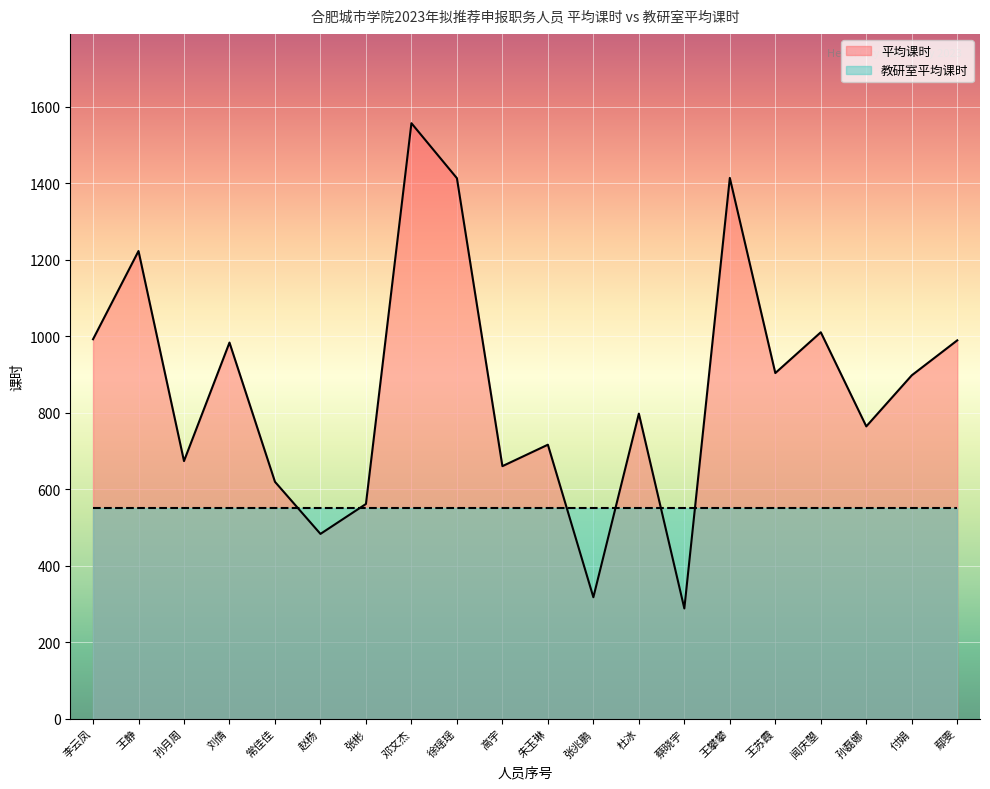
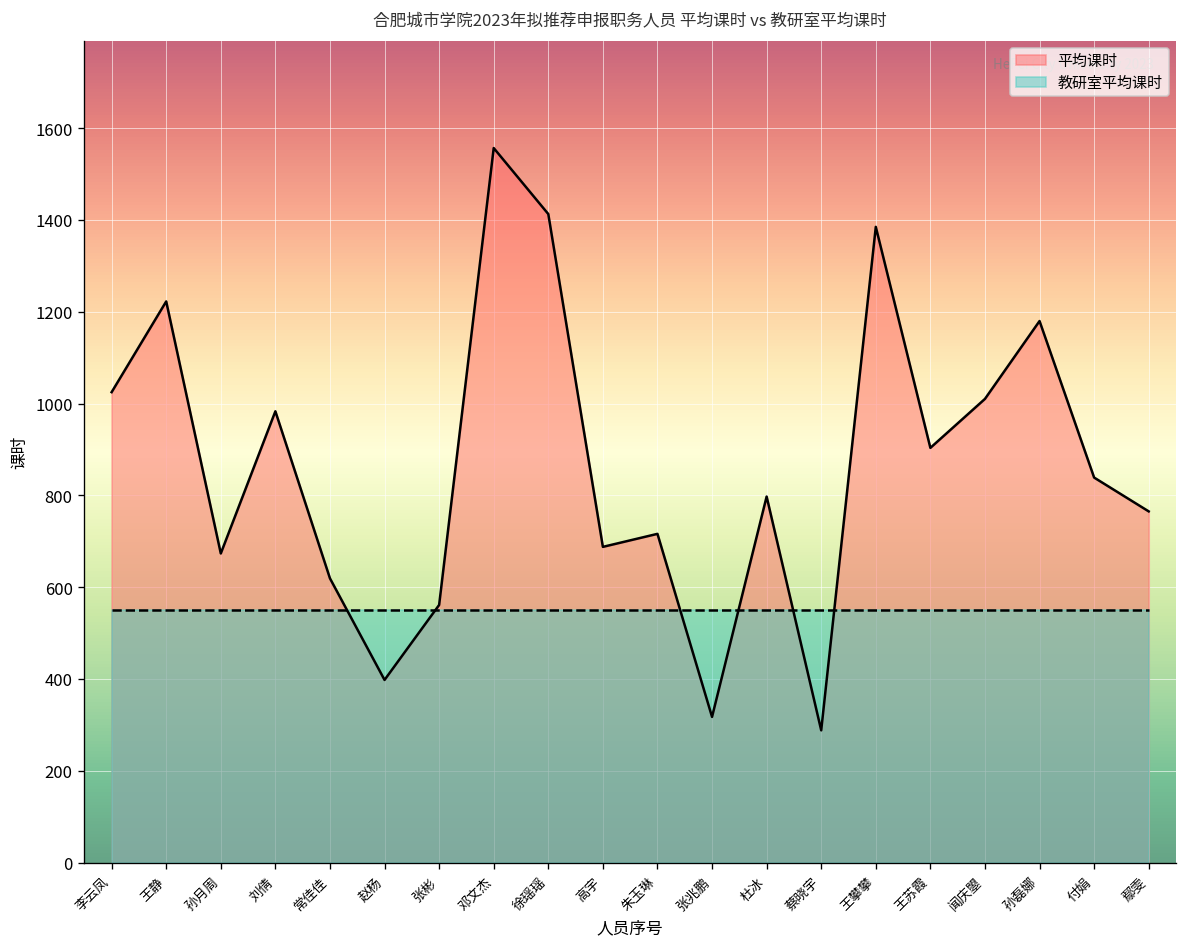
  {
    "平均课时": {
-     "李云凤": 990,
+     "李云凤": 1020,
      "王静": 1220,
      "孙月周": 670,
      "刘倩": 980,
      "常佳佳": 620,
-     "赵杨": 480,
+     "赵杨": 400,
      "张彬": 560,
      "邓文杰": 1560,
      "徐瑶瑶": 1410,
-     "高宇": 660,
+     "高宇": 690,
      "朱玉琳": 720,
      "张兆鹏": 320,
      "杜冰": 800,
      "蔡晓宇": 290,
-     "王攀攀": 1410,
+     "王攀攀": 1380,
      "王苏霞": 900,
      "闻庆曌": 1010,
-     "孙磊娜": 760,
-     "付娟": 900,
-     "鄢雯": 990
+     "孙磊娜": 1180,
+     "付娟": 840,
+     "鄢雯": 770
    },
    "教研室平均课时": {
      "李云凤": 550,
      "王静": 550,
      "孙月周": 550,
      "刘倩": 550,
      "常佳佳": 550,
      "赵杨": 550,
      "张彬": 550,
      "邓文杰": 550,
      "徐瑶瑶": 550,
      "高宇": 550,
      "朱玉琳": 550,
      "张兆鹏": 550,
      "杜冰": 550,
      "蔡晓宇": 550,
      "王攀攀": 550,
      "王苏霞": 550,
      "闻庆曌": 550,
      "孙磊娜": 550,
      "付娟": 550,
      "鄢雯": 550
    }
  }
